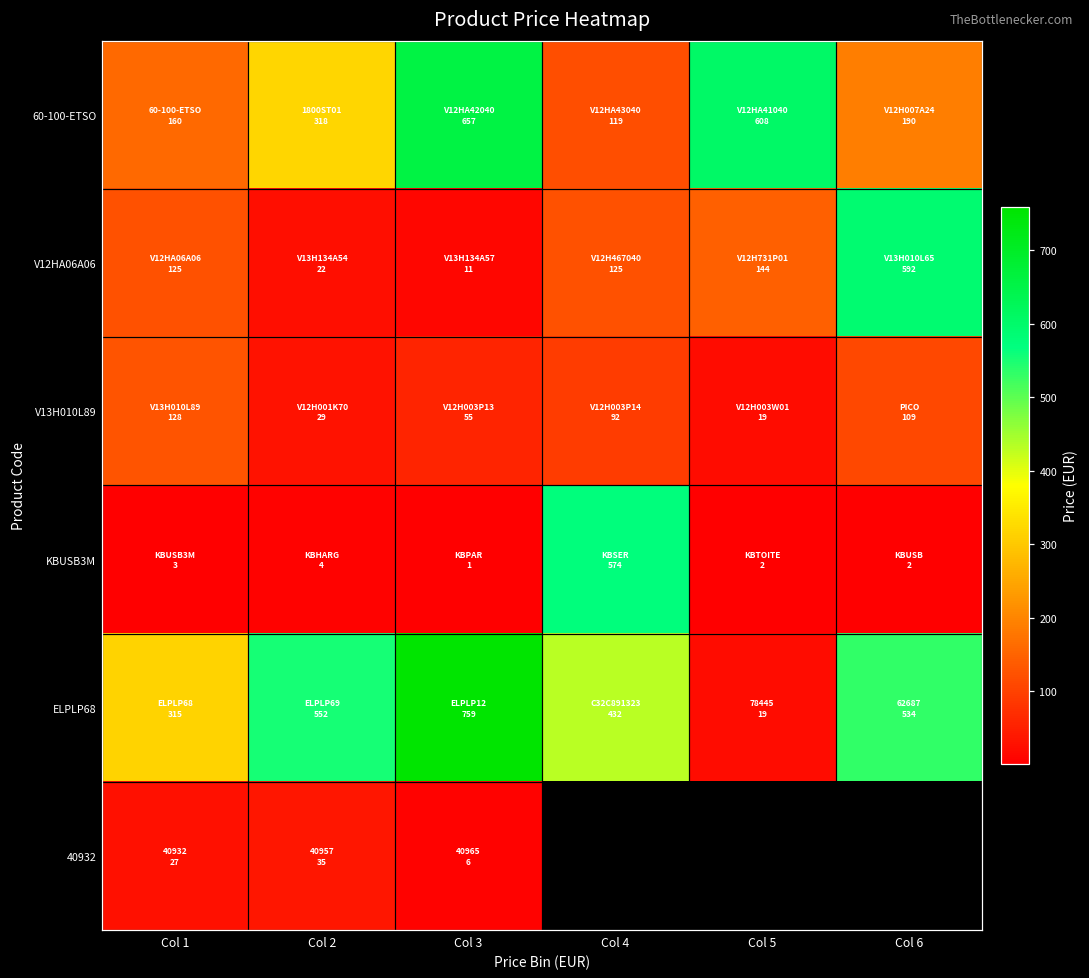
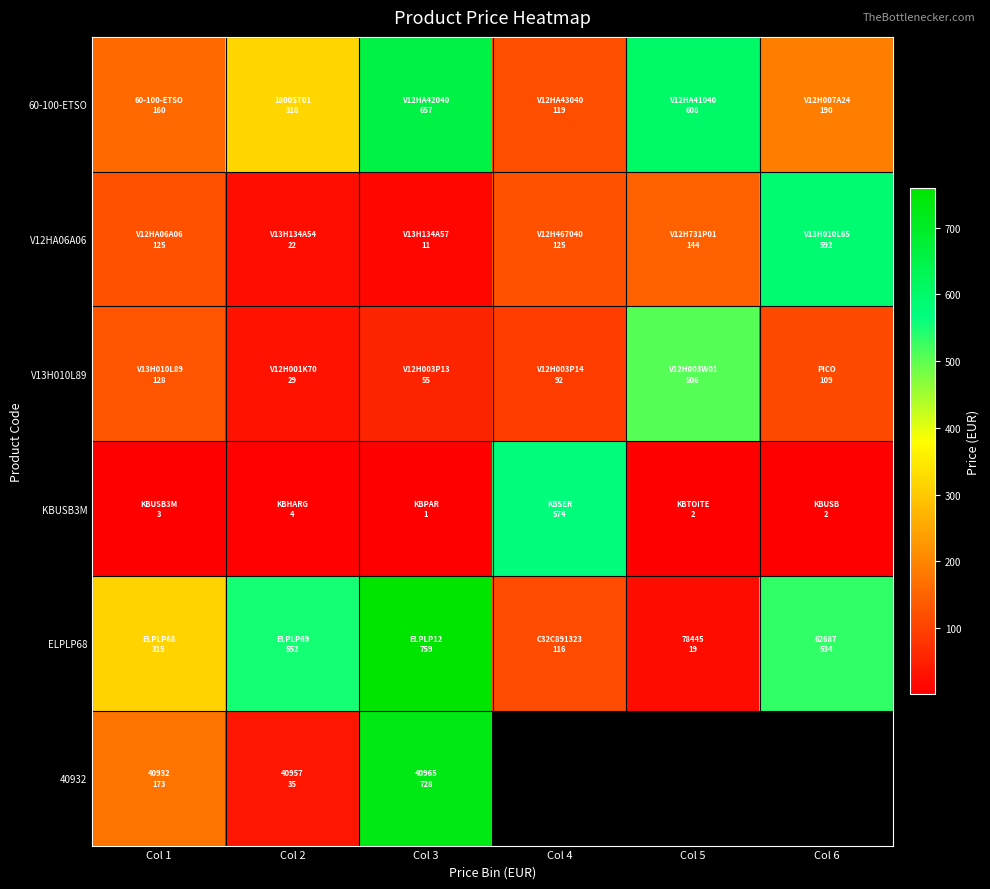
  {
    "60-100-ETSO": {
      "Col 3": 657,
      "Col 4": 119,
      "Col 5": 608,
      "Col 6": 190
    },
    "V12HA06A06": {
      "Col 1": 125,
      "Col 2": 22,
      "Col 3": 11,
      "Col 4": 125,
      "Col 5": 144,
      "Col 6": 592
    },
    "V13H010L89": {
      "Col 1": 128,
      "Col 2": 29,
      "Col 3": 55,
      "Col 4": 92,
-     "Col 5": 19,
+     "Col 5": 506,
      "Col 6": 109
    },
    "KBUSB3M": {
      "Col 1": 3,
      "Col 2": 4,
      "Col 3": 1,
      "Col 4": 574,
      "Col 5": 2,
      "Col 6": 2
    },
    "ELPLP68": {
      "Col 1": 315,
      "Col 2": 552,
      "Col 3": 759,
-     "Col 4": 432
+     "Col 4": 116
    },
    "40932": {
-     "Col 1": 27,
-     "Col 3": 6
+     "Col 1": 173,
+     "Col 3": 728
    }
  }
